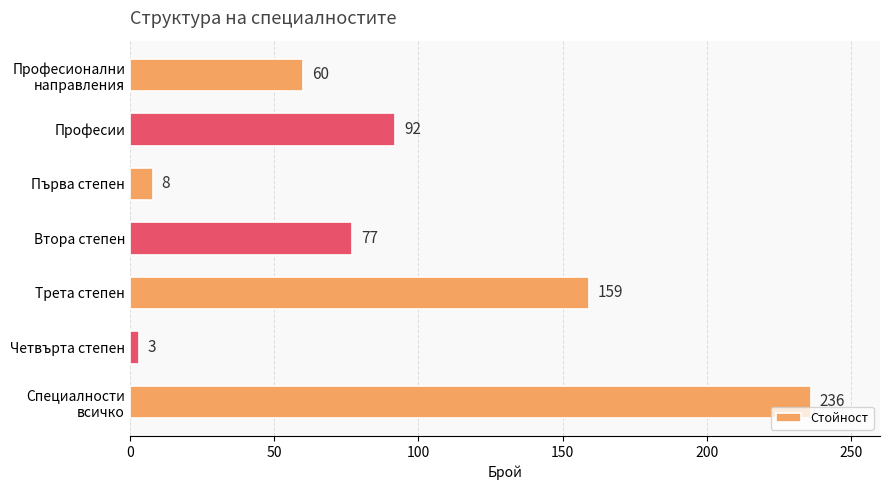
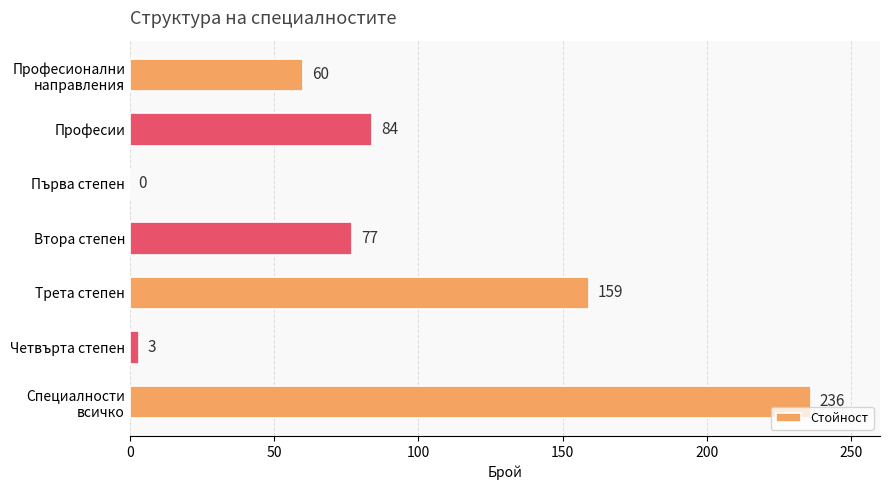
  {
    "Професионални направления": 60,
-   "Професии": 92,
-   "Първа степен": 8,
+   "Професии": 84,
+   "Първа степен": 0,
    "Втора степен": 77,
    "Трета степен": 159,
    "Четвърта степен": 3
  }
